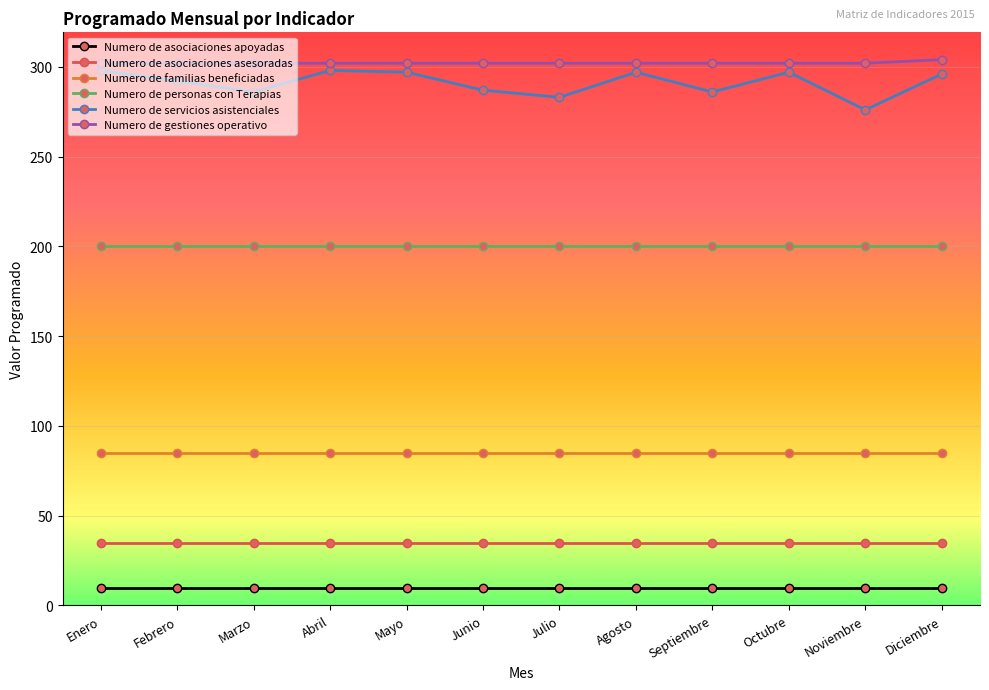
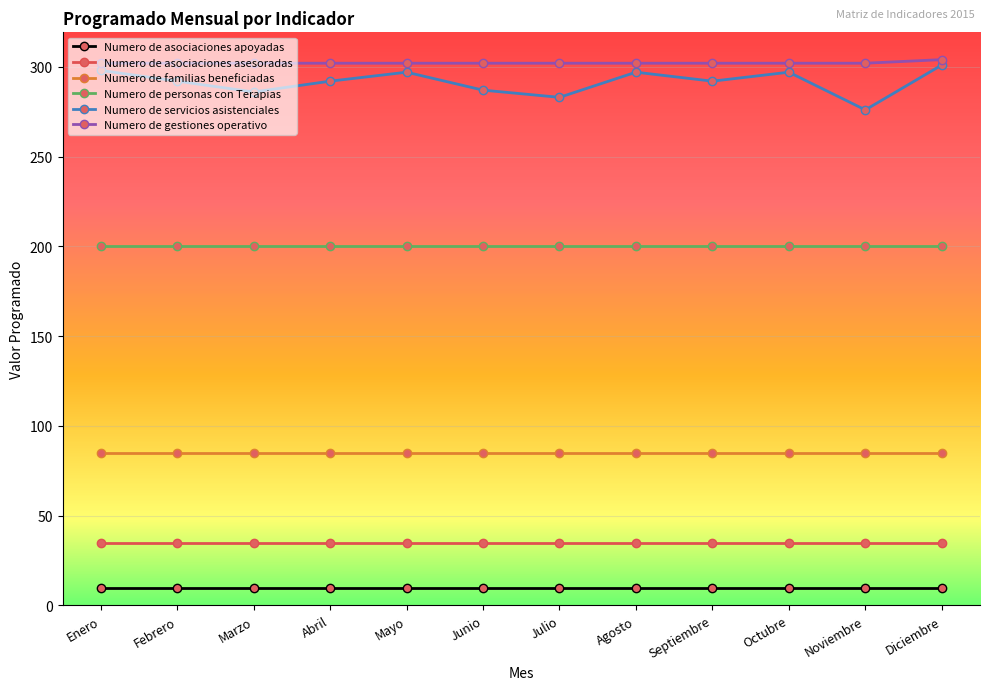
  {
    "Numero de asociaciones apoyadas": {
      "Enero": 10,
      "Febrero": 10,
      "Marzo": 10,
      "Abril": 10,
      "Mayo": 10,
      "Junio": 10,
      "Julio": 10,
      "Agosto": 10,
      "Septiembre": 10,
      "Octubre": 10,
      "Noviembre": 10,
      "Diciembre": 10
    },
    "Numero de personas con Terapias": {
      "Enero": 200,
      "Febrero": 200,
      "Marzo": 200,
      "Abril": 200,
      "Mayo": 200,
      "Junio": 200,
      "Julio": 200,
      "Agosto": 200,
      "Septiembre": 200,
      "Octubre": 200,
      "Noviembre": 200,
      "Diciembre": 200
    },
    "Numero de servicios asistenciales": {
-     "Abril": 298,
+     "Abril": 292,
      "Mayo": 297,
      "Junio": 287,
      "Julio": 283,
      "Agosto": 297,
-     "Septiembre": 286,
+     "Septiembre": 292,
      "Octubre": 297,
      "Noviembre": 276,
-     "Diciembre": 296
+     "Diciembre": 301
    },
    "Numero de gestiones operativo": {
      "Abril": 302,
      "Mayo": 302,
      "Junio": 302,
      "Julio": 302,
      "Agosto": 302,
      "Septiembre": 302,
      "Octubre": 302,
      "Noviembre": 302,
      "Diciembre": 304
    }
  }
